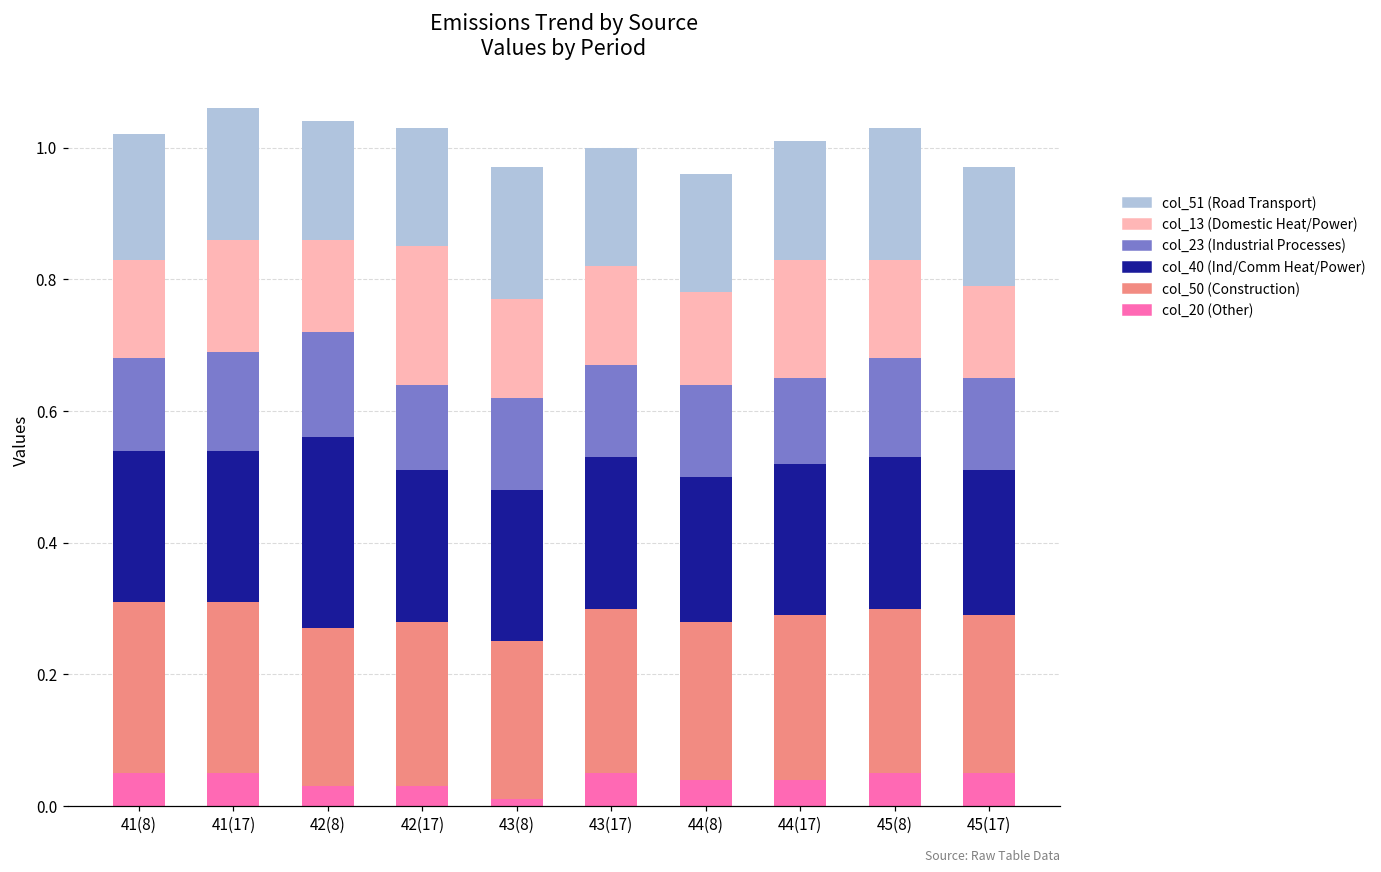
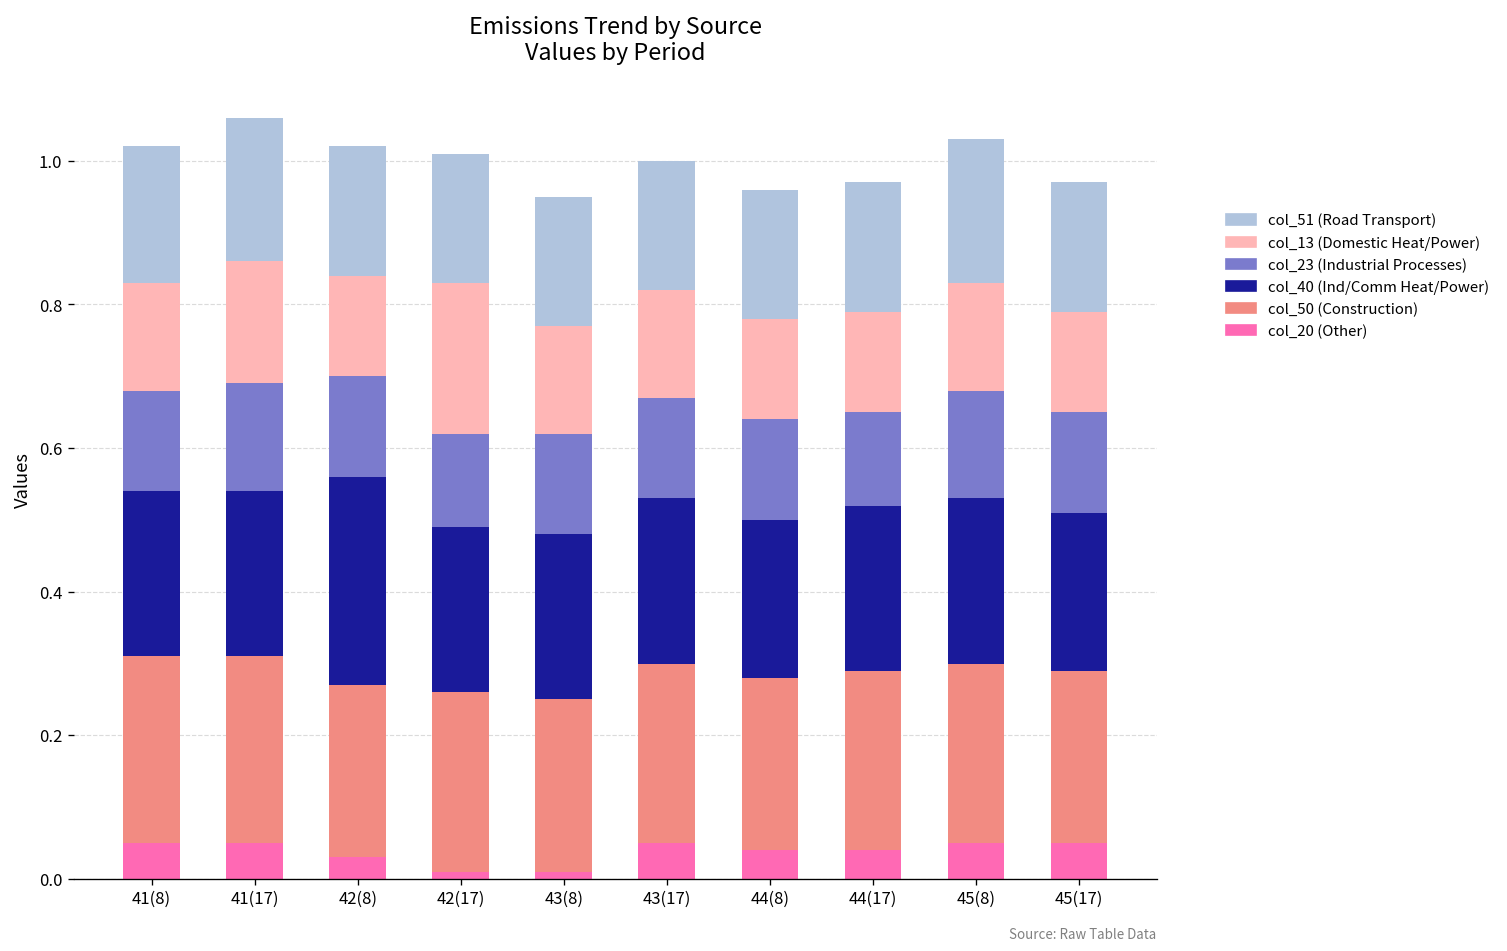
  {
    "col_20 (Other)": {
      "41(8)": 0.05,
      "41(17)": 0.05,
      "42(8)": 0.03,
-     "42(17)": 0.03,
+     "42(17)": 0.01,
      "43(8)": 0.01,
      "43(17)": 0.05,
      "44(8)": 0.04,
      "44(17)": 0.04,
      "45(8)": 0.05,
      "45(17)": 0.05
    },
    "col_50 (Construction)": {
      "41(8)": 0.26,
      "41(17)": 0.26,
      "42(8)": 0.24,
      "42(17)": 0.25,
      "43(8)": 0.24,
      "43(17)": 0.25,
      "44(8)": 0.24,
      "44(17)": 0.25,
      "45(8)": 0.25,
      "45(17)": 0.24
    },
    "col_40 (Ind/Comm Heat/Power)": {
      "41(8)": 0.23,
      "41(17)": 0.23,
      "42(8)": 0.29,
      "42(17)": 0.23,
      "43(8)": 0.23,
      "43(17)": 0.23,
      "44(8)": 0.22,
      "44(17)": 0.23,
      "45(8)": 0.23,
      "45(17)": 0.22
    },
    "col_23 (Industrial Processes)": {
      "41(8)": 0.14,
      "41(17)": 0.15,
-     "42(8)": 0.16,
+     "42(8)": 0.14,
      "42(17)": 0.13,
      "43(8)": 0.14,
      "43(17)": 0.14,
      "44(8)": 0.14,
      "44(17)": 0.13,
      "45(8)": 0.15,
      "45(17)": 0.14
    },
    "col_13 (Domestic Heat/Power)": {
      "41(8)": 0.15,
      "41(17)": 0.17,
      "42(8)": 0.14,
      "42(17)": 0.21,
      "43(8)": 0.15,
      "43(17)": 0.15,
      "44(8)": 0.14,
-     "44(17)": 0.18,
+     "44(17)": 0.14,
      "45(8)": 0.15,
      "45(17)": 0.14
    },
    "col_51 (Road Transport)": {
      "41(8)": 0.19,
      "41(17)": 0.20,
      "42(8)": 0.18,
      "42(17)": 0.18,
-     "43(8)": 0.20,
+     "43(8)": 0.18,
      "43(17)": 0.18,
      "44(8)": 0.18,
      "44(17)": 0.18,
      "45(8)": 0.20,
      "45(17)": 0.18
    }
  }
